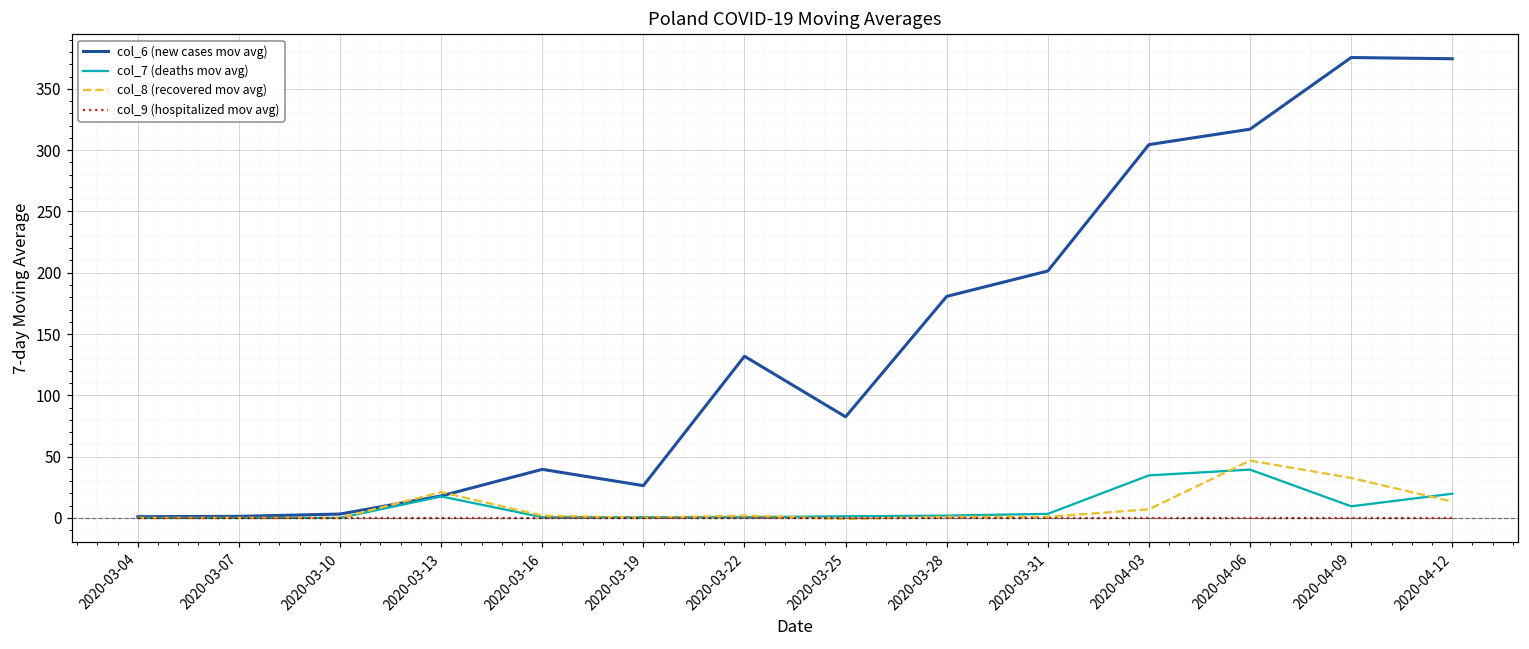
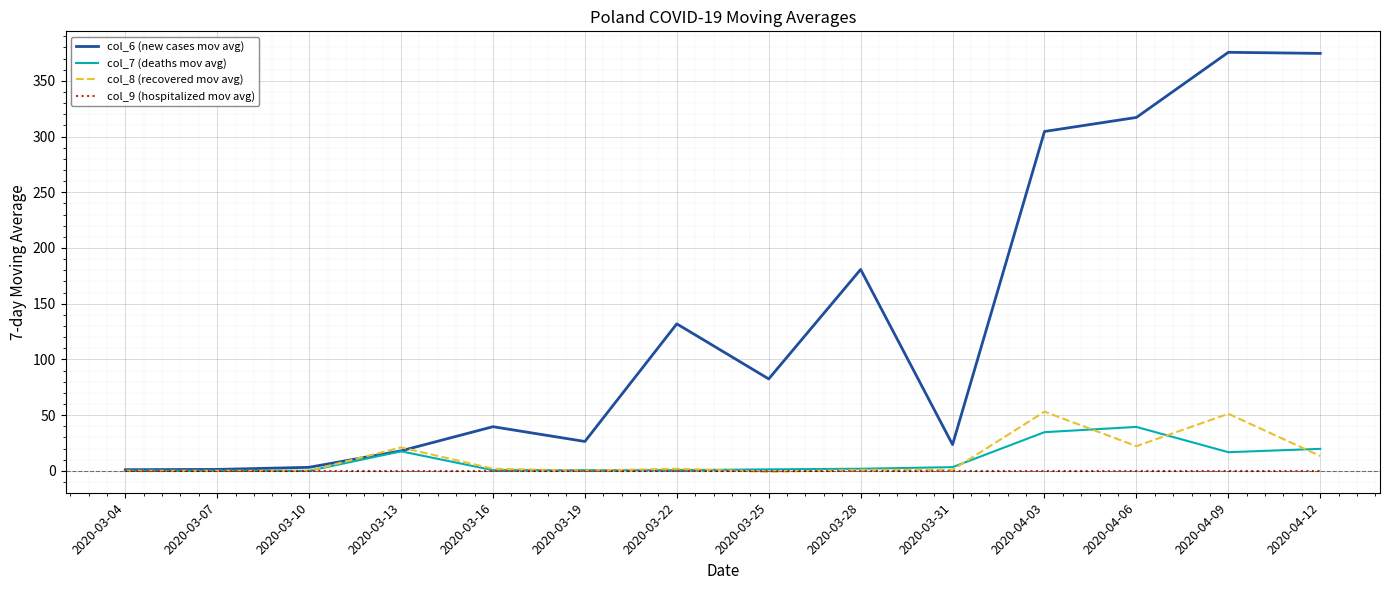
  {
    "col_6 (new cases mov avg)": {
      "2020-03-10": 3,
      "2020-03-16": 40,
      "2020-03-19": 26,
      "2020-03-22": 132,
      "2020-03-25": 82,
      "2020-03-28": 181,
-     "2020-03-31": 201,
+     "2020-03-31": 24,
      "2020-04-03": 305,
      "2020-04-06": 317,
      "2020-04-09": 376,
      "2020-04-12": 375
    },
    "col_7 (deaths mov avg)": {
      "2020-03-31": 3,
      "2020-04-03": 35,
      "2020-04-06": 39,
-     "2020-04-09": 9,
+     "2020-04-09": 17,
      "2020-04-12": 20
    },
    "col_8 (recovered mov avg)": {
      "2020-03-13": 21,
-     "2020-04-03": 7,
-     "2020-04-06": 47,
-     "2020-04-09": 33,
+     "2020-04-03": 53,
+     "2020-04-06": 22,
+     "2020-04-09": 51,
      "2020-04-12": 13
    },
    "col_9 (hospitalized mov avg)": {
      "2020-03-13": 0,
      "2020-04-03": 0,
      "2020-04-06": 0,
      "2020-04-09": 0,
      "2020-04-12": 0
    }
  }
